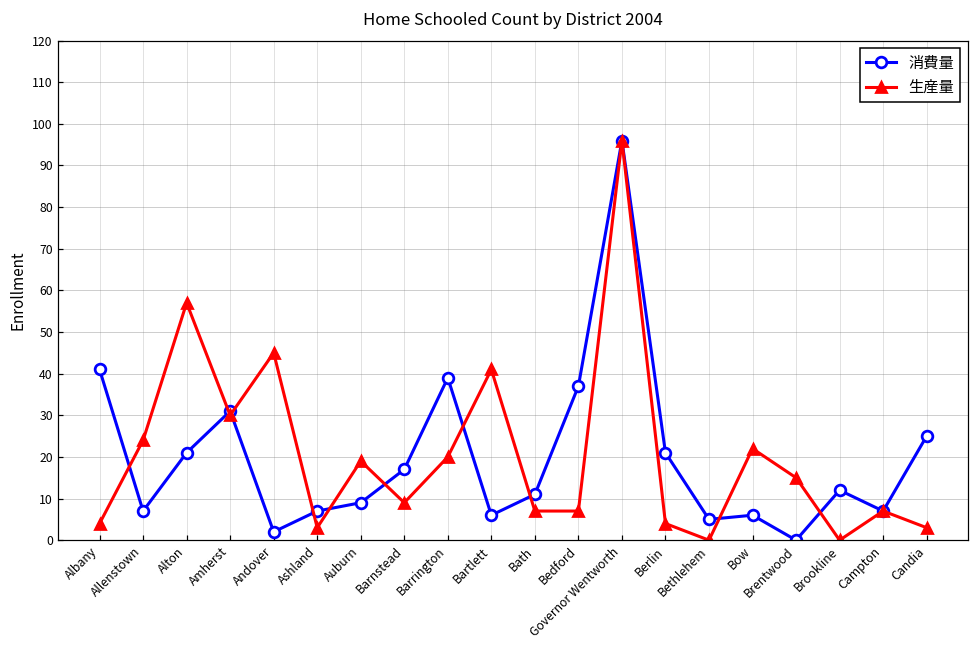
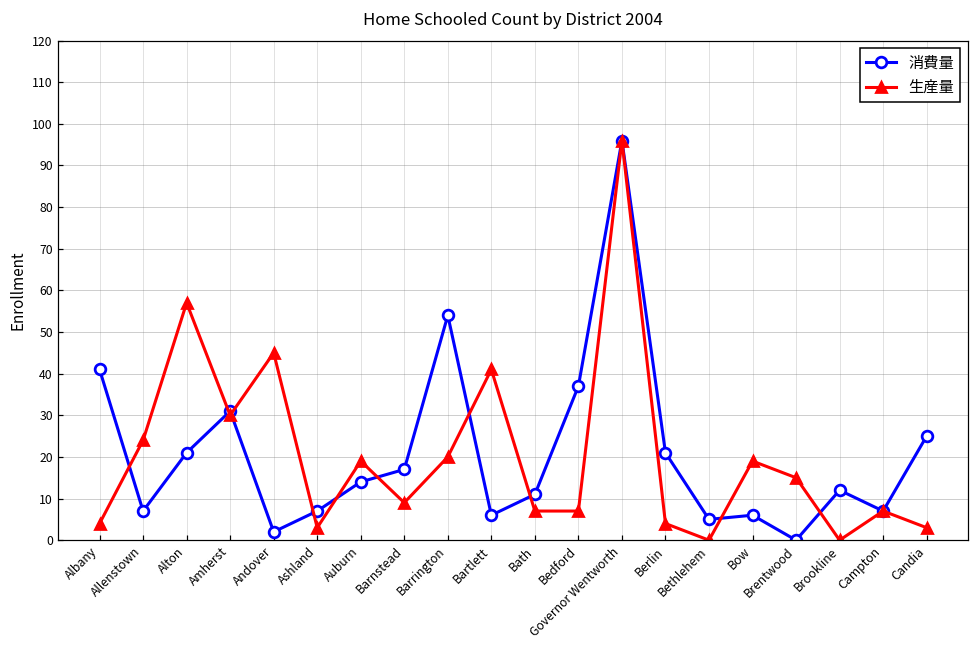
  {
    "消費量": {
      "Albany": 41,
      "Allenstown": 7,
      "Alton": 21,
      "Amherst": 31,
      "Andover": 2,
      "Ashland": 7,
-     "Auburn": 9,
+     "Auburn": 14,
      "Barnstead": 17,
-     "Barrington": 39,
+     "Barrington": 54,
      "Bartlett": 6,
      "Bath": 11,
      "Bedford": 37,
      "Berlin": 21,
      "Bethlehem": 5,
      "Bow": 6,
      "Brentwood": 0,
      "Brookline": 12,
      "Candia": 25
    },
    "生産量": {
      "Albany": 4,
      "Allenstown": 24,
      "Alton": 57,
      "Amherst": 30,
      "Andover": 45,
      "Ashland": 3,
      "Auburn": 19,
      "Barnstead": 9,
      "Barrington": 20,
      "Bartlett": 41,
      "Bath": 7,
      "Bedford": 7,
      "Berlin": 4,
      "Bethlehem": 0,
-     "Bow": 22,
+     "Bow": 19,
      "Brentwood": 15,
      "Brookline": 0,
      "Candia": 3
    }
  }
